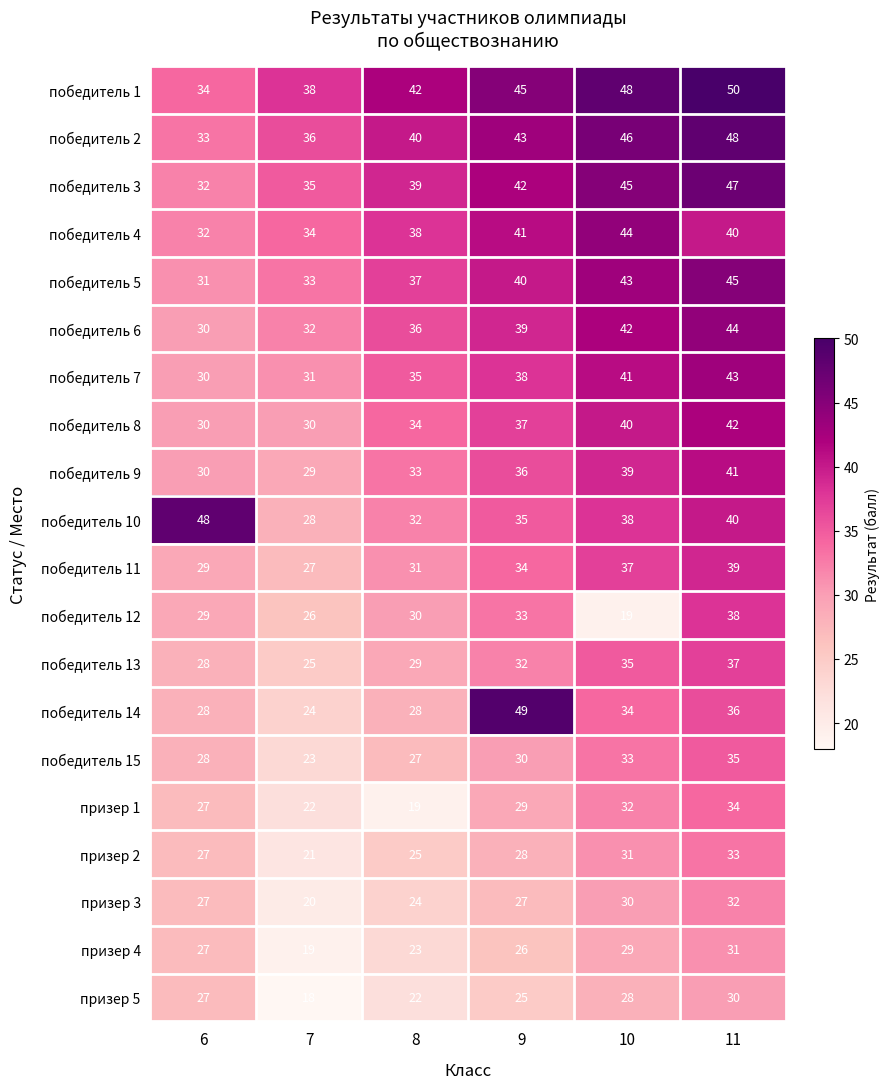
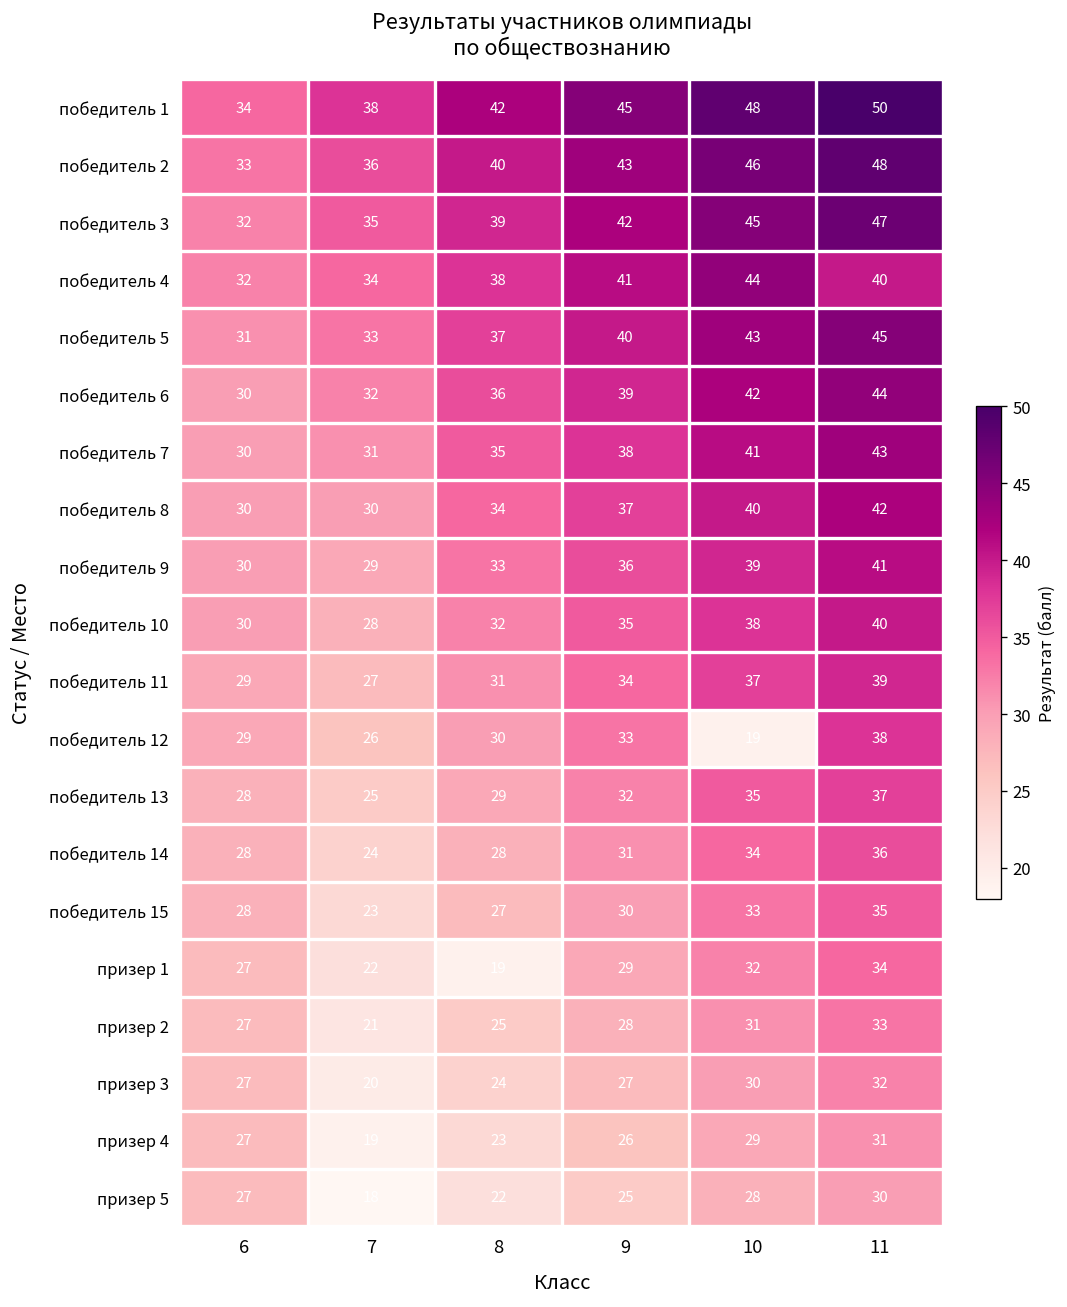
  {
    "победитель 1": {
      "6": 34,
      "7": 38,
      "8": 42,
      "9": 45,
      "10": 48,
      "11": 50
    },
    "победитель 2": {
      "6": 33,
      "7": 36,
      "8": 40,
      "9": 43,
      "10": 46,
      "11": 48
    },
    "победитель 3": {
      "6": 32,
      "7": 35,
      "8": 39,
      "9": 42,
      "10": 45,
      "11": 47
    },
    "победитель 4": {
      "6": 32,
      "7": 34,
      "8": 38,
      "9": 41,
      "10": 44,
      "11": 40
    },
    "победитель 5": {
      "6": 31,
      "7": 33,
      "8": 37,
      "9": 40,
      "10": 43,
      "11": 45
    },
    "победитель 6": {
      "6": 30,
      "7": 32,
      "8": 36,
      "9": 39,
      "10": 42,
      "11": 44
    },
    "победитель 7": {
      "6": 30,
      "7": 31,
      "8": 35,
      "9": 38,
      "10": 41,
      "11": 43
    },
    "победитель 8": {
      "6": 30,
      "7": 30,
      "8": 34,
      "9": 37,
      "10": 40,
      "11": 42
    },
    "победитель 9": {
      "6": 30,
      "7": 29,
      "8": 33,
      "9": 36,
      "10": 39,
      "11": 41
    },
    "победитель 10": {
-     "6": 48,
+     "6": 30,
      "7": 28,
      "8": 32,
      "9": 35,
      "10": 38,
      "11": 40
    },
    "победитель 11": {
      "6": 29,
      "7": 27,
      "8": 31,
      "9": 34,
      "10": 37,
      "11": 39
    },
    "победитель 12": {
      "6": 29,
      "7": 26,
      "8": 30,
      "9": 33,
      "11": 38
    },
    "победитель 13": {
      "6": 28,
      "7": 25,
      "8": 29,
      "9": 32,
      "10": 35,
      "11": 37
    },
    "победитель 14": {
      "6": 28,
      "7": 24,
      "8": 28,
-     "9": 49,
+     "9": 31,
      "10": 34,
      "11": 36
    },
    "победитель 15": {
      "6": 28,
      "8": 27,
      "9": 30,
      "10": 33,
      "11": 35
    },
    "призер 1": {
      "6": 27,
      "9": 29,
      "10": 32,
      "11": 34
    },
    "призер 2": {
      "6": 27,
      "8": 25,
      "9": 28,
      "10": 31,
      "11": 33
    },
    "призер 3": {
      "6": 27,
      "8": 24,
      "9": 27,
      "10": 30,
      "11": 32
    },
    "призер 4": {
      "6": 27,
      "9": 26,
      "10": 29,
      "11": 31
    },
    "призер 5": {
      "6": 27,
      "9": 25,
      "10": 28,
      "11": 30
    }
  }
